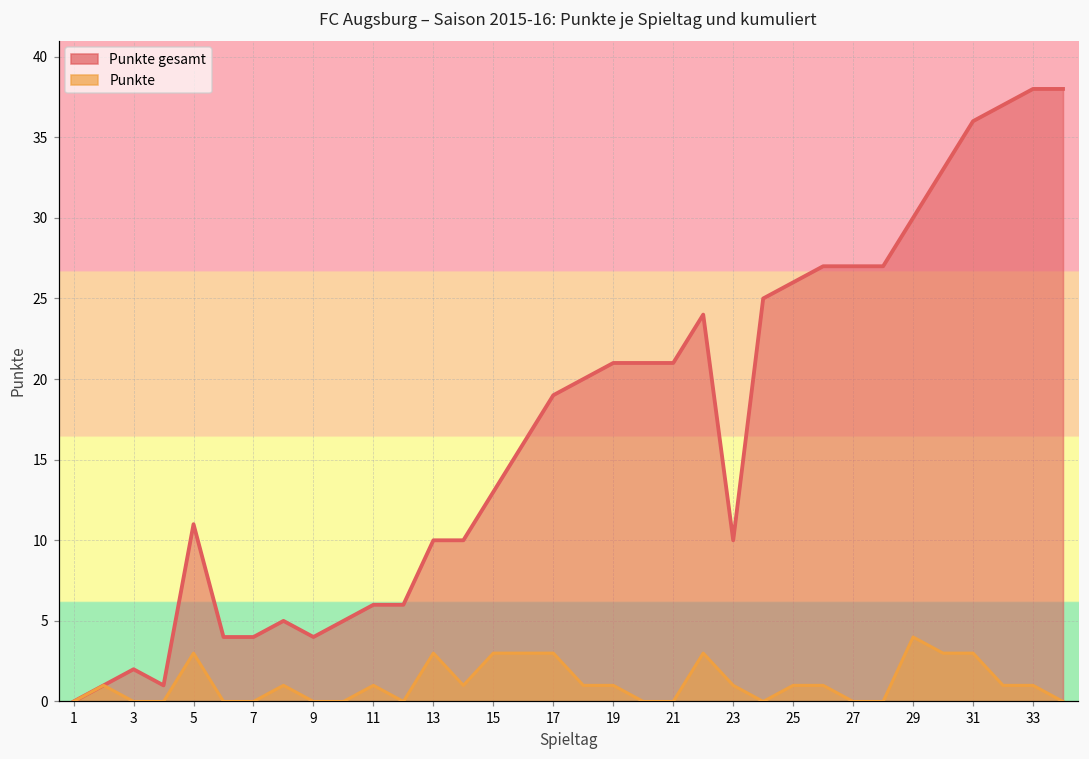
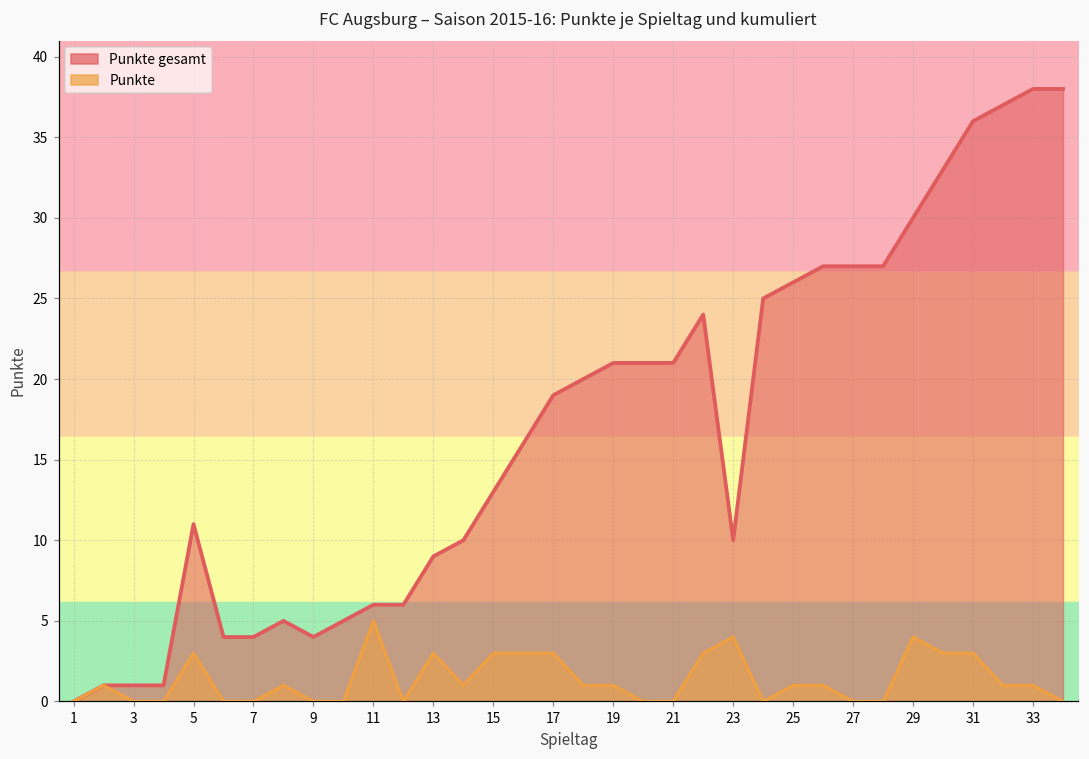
  {
    "Punkte gesamt": {
-     "3": 2,
+     "3": 1,
      "5": 11,
      "7": 4,
      "9": 4,
      "11": 6,
-     "13": 10,
+     "13": 9,
      "15": 13,
      "17": 19,
      "19": 21,
      "21": 21,
      "23": 10,
      "25": 26,
      "27": 27,
      "29": 30,
      "31": 36,
      "33": 38
    },
    "Punkte": {
      "3": 0,
      "5": 3,
      "7": 0,
      "9": 0,
-     "11": 1,
+     "11": 5,
      "13": 3,
      "15": 3,
      "17": 3,
      "19": 1,
      "21": 0,
-     "23": 1,
+     "23": 4,
      "25": 1,
      "27": 0,
      "29": 4,
      "31": 3,
      "33": 1
    }
  }
